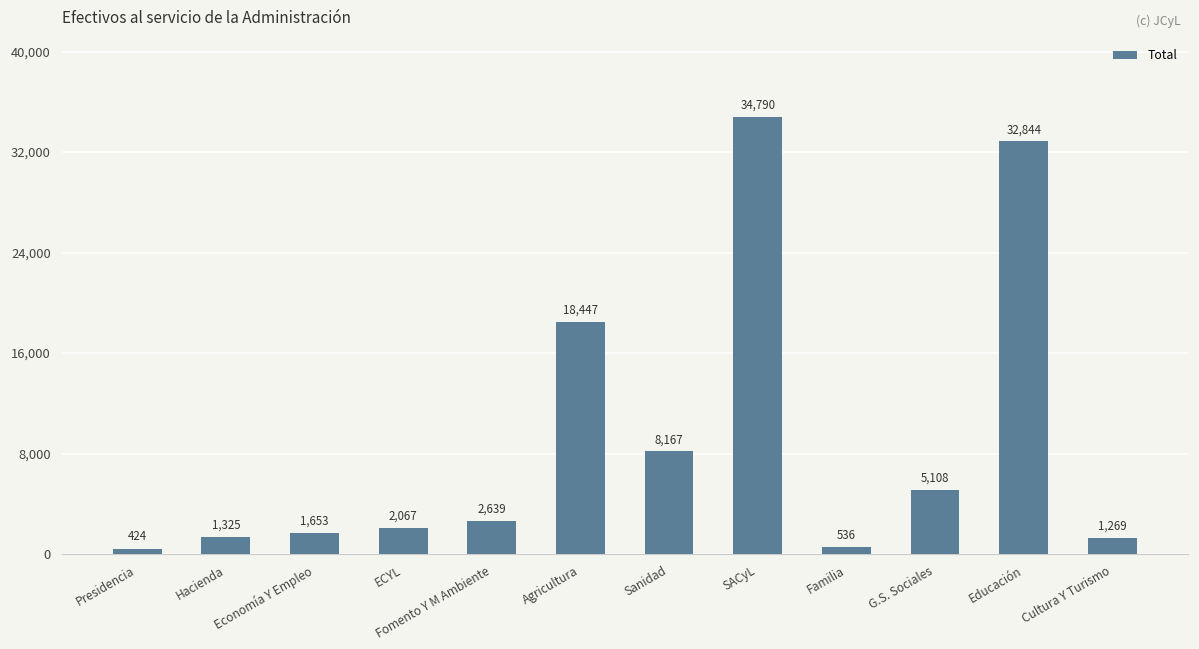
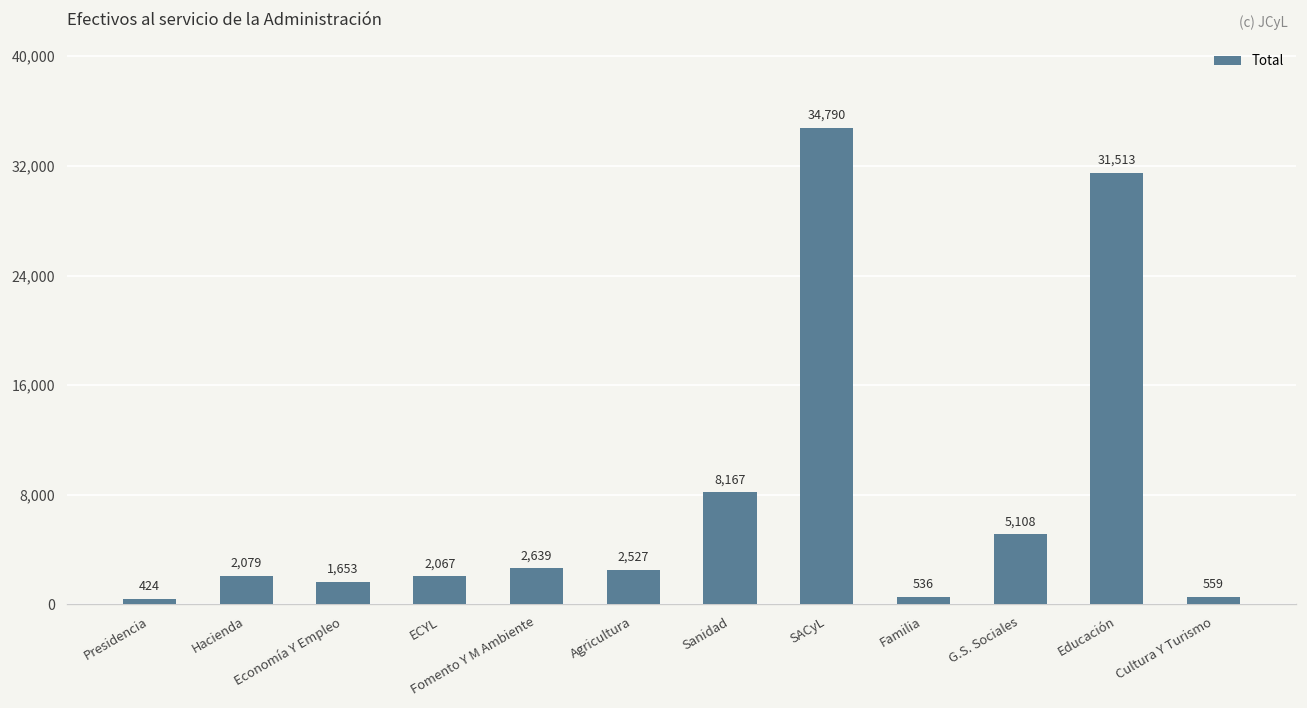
  {
    "Presidencia": "424",
-   "Hacienda": "1,325",
+   "Hacienda": "2,079",
    "Economía Y Empleo": "1,653",
    "ECYL": "2,067",
    "Fomento Y M Ambiente": "2,639",
-   "Agricultura": "18,447",
+   "Agricultura": "2,527",
    "Sanidad": "8,167",
    "SACyL": "34,790",
    "Familia": "536",
    "G.S. Sociales": "5,108",
-   "Educación": "32,844",
-   "Cultura Y Turismo": "1,269"
+   "Educación": "31,513",
+   "Cultura Y Turismo": "559"
  }
